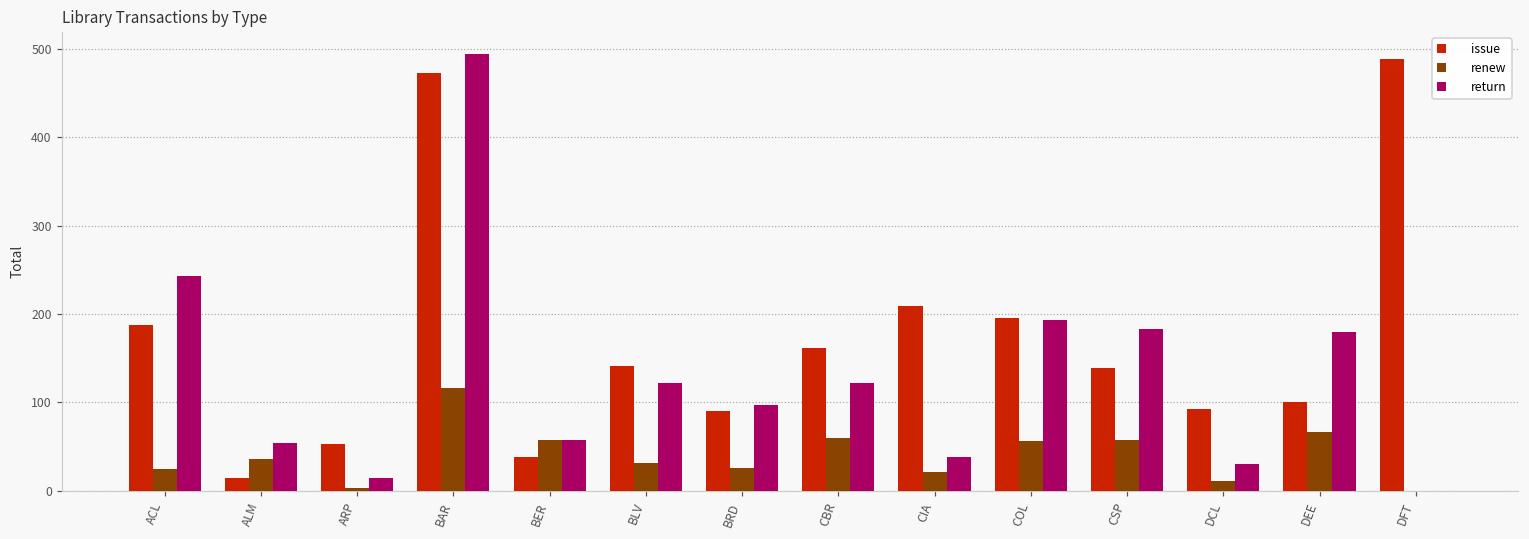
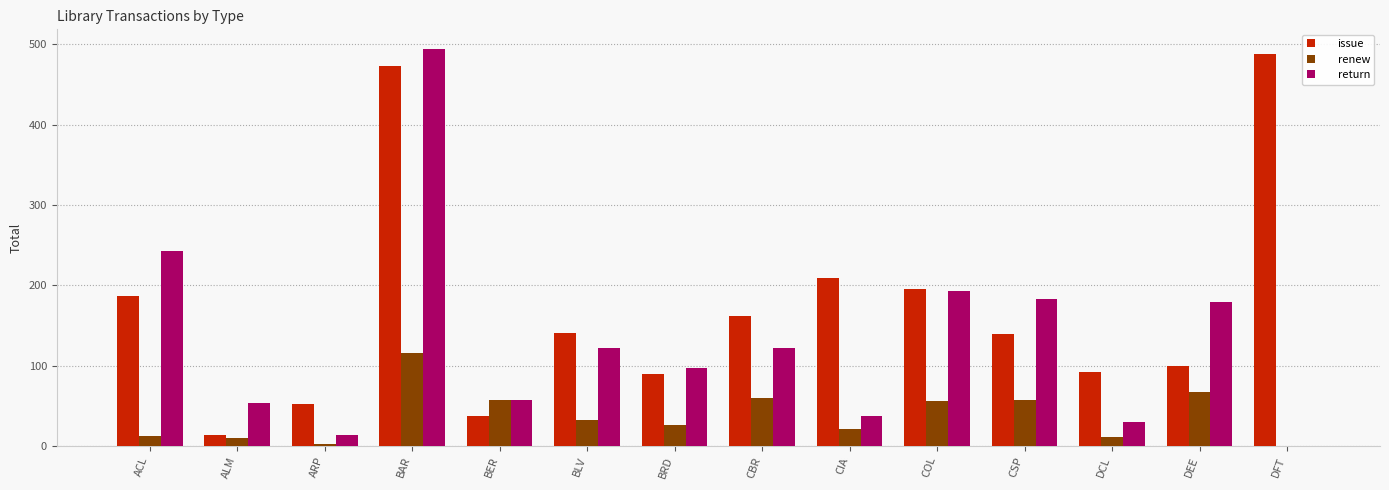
  {
    "issue": {
      "ACL": 190,
      "ALM": 10,
      "ARP": 50,
      "BAR": 470,
      "BER": 40,
      "BLV": 140,
      "BRD": 90,
      "CBR": 160,
      "CIA": 210,
      "COL": 200,
      "CSP": 140,
      "DCL": 90,
      "DEE": 100,
      "DFT": 490
    },
    "renew": {
-     "ACL": 30,
-     "ALM": 40,
+     "ACL": 10,
+     "ALM": 10,
      "BAR": 120,
      "BER": 60,
      "BLV": 30,
      "BRD": 30,
      "CBR": 60,
      "CIA": 20,
      "COL": 60,
      "CSP": 60,
      "DCL": 10,
      "DEE": 70,
      "DFT": 0
    },
    "return": {
      "ACL": 240,
      "ALM": 50,
      "ARP": 10,
      "BAR": 490,
      "BER": 60,
      "BLV": 120,
      "BRD": 100,
      "CBR": 120,
      "CIA": 40,
      "COL": 190,
      "CSP": 180,
      "DCL": 30,
      "DEE": 180,
      "DFT": 0
    }
  }
